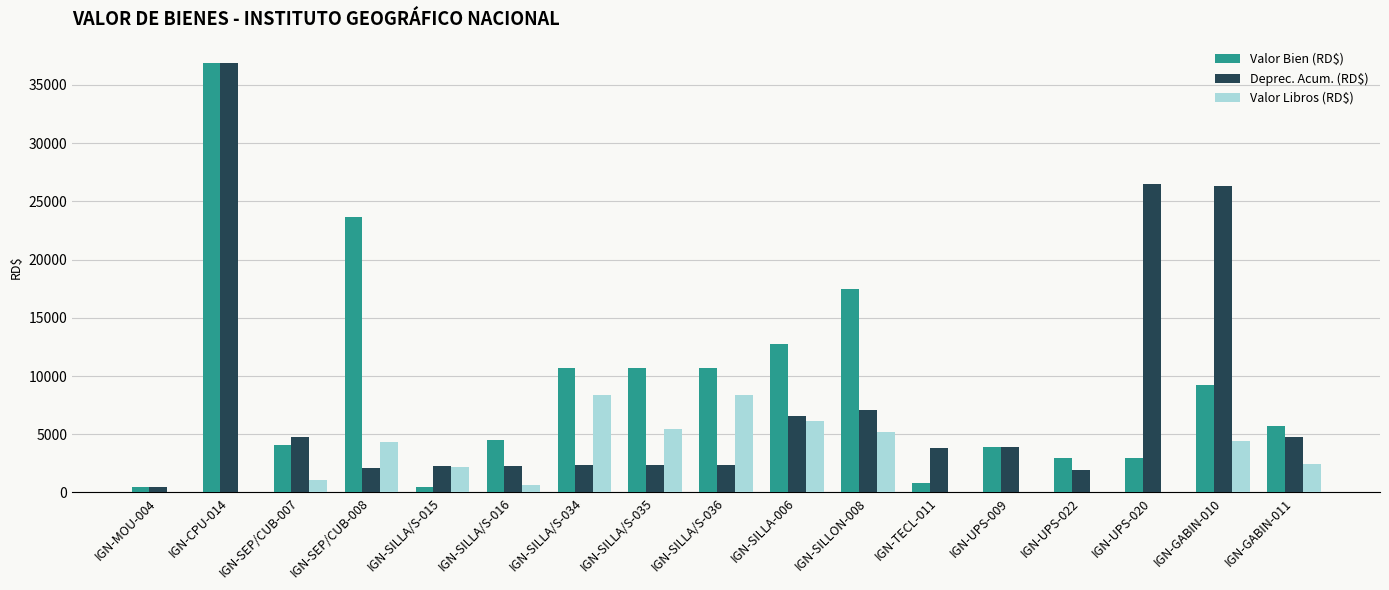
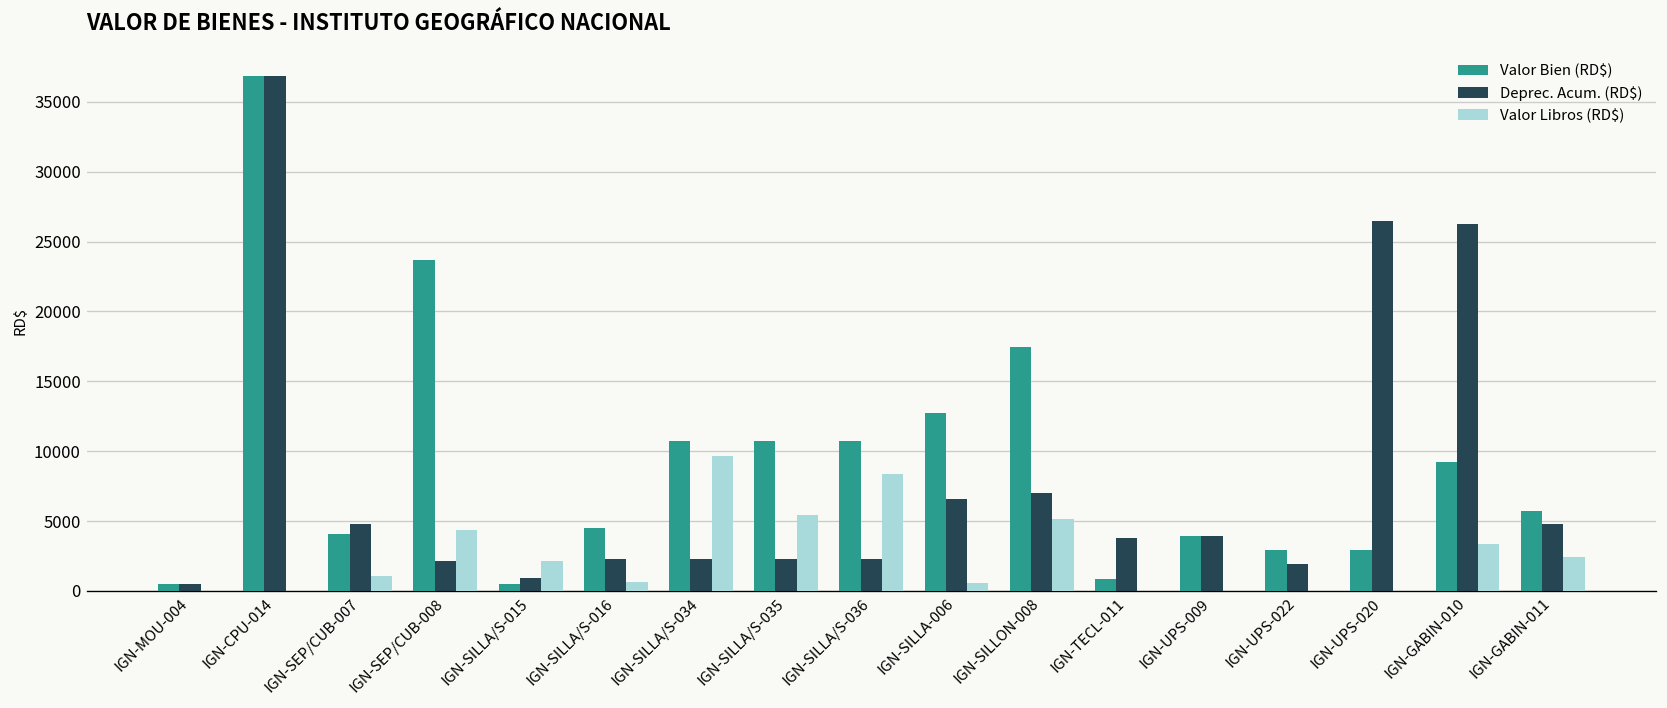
  {
    "Valor Bien (RD$)": {
      "IGN-MOU-004": 500,
      "IGN-CPU-014": 36900,
      "IGN-SEP/CUB-007": 4100,
      "IGN-SEP/CUB-008": 23700,
      "IGN-SILLA/S-015": 500,
      "IGN-SILLA/S-016": 4500,
      "IGN-SILLA/S-034": 10700,
      "IGN-SILLA/S-035": 10700,
      "IGN-SILLA/S-036": 10700,
      "IGN-SILLA-006": 12700,
      "IGN-SILLON-008": 17400,
      "IGN-TECL-011": 900,
      "IGN-UPS-009": 3900,
      "IGN-UPS-022": 2900,
      "IGN-UPS-020": 2900,
      "IGN-GABIN-010": 9200,
      "IGN-GABIN-011": 5700
    },
    "Deprec. Acum. (RD$)": {
      "IGN-MOU-004": 500,
      "IGN-CPU-014": 36900,
      "IGN-SEP/CUB-007": 4800,
      "IGN-SEP/CUB-008": 2100,
-     "IGN-SILLA/S-015": 2300,
+     "IGN-SILLA/S-015": 1000,
      "IGN-SILLA/S-016": 2300,
      "IGN-SILLA/S-034": 2300,
      "IGN-SILLA/S-035": 2300,
      "IGN-SILLA/S-036": 2300,
      "IGN-SILLA-006": 6600,
      "IGN-SILLON-008": 7000,
      "IGN-TECL-011": 3800,
      "IGN-UPS-009": 3900,
      "IGN-UPS-022": 1900,
      "IGN-UPS-020": 26500,
      "IGN-GABIN-010": 26300,
      "IGN-GABIN-011": 4800
    },
    "Valor Libros (RD$)": {
      "IGN-SEP/CUB-007": 1100,
      "IGN-SEP/CUB-008": 4400,
      "IGN-SILLA/S-015": 2200,
      "IGN-SILLA/S-016": 600,
-     "IGN-SILLA/S-034": 8400,
+     "IGN-SILLA/S-034": 9700,
      "IGN-SILLA/S-035": 5400,
      "IGN-SILLA/S-036": 8400,
-     "IGN-SILLA-006": 6200,
+     "IGN-SILLA-006": 500,
      "IGN-SILLON-008": 5200,
-     "IGN-GABIN-010": 4500,
+     "IGN-GABIN-010": 3300,
      "IGN-GABIN-011": 2400
    }
  }
